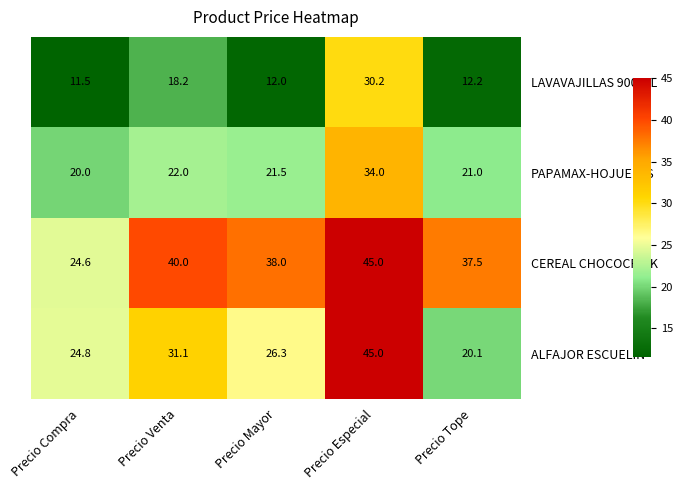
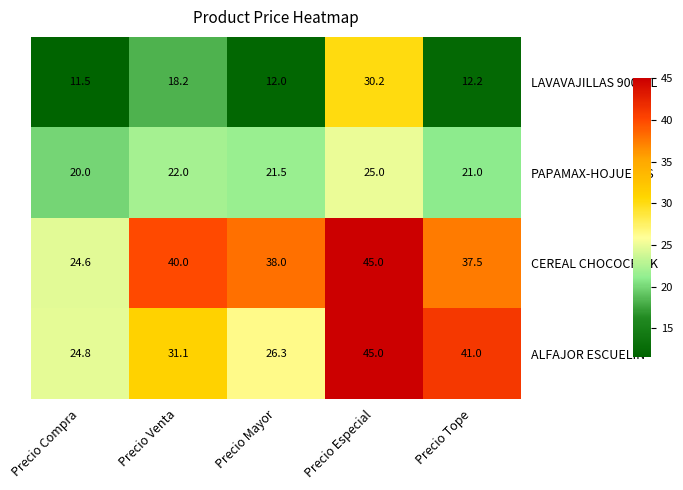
  {
    "LAVAVAJILLAS 900 ML": {
      "Precio Compra": 11.5,
      "Precio Venta": 18.2,
      "Precio Mayor": 12.0,
      "Precio Especial": 30.2,
      "Precio Tope": 12.2
    },
    "PAPAMAX-HOJUELAS": {
      "Precio Compra": 20.0,
      "Precio Venta": 22.0,
      "Precio Mayor": 21.5,
-     "Precio Especial": 34.0,
+     "Precio Especial": 25.0,
      "Precio Tope": 21.0
    },
    "CEREAL CHOCOCRICK": {
      "Precio Compra": 24.6,
      "Precio Venta": 40.0,
      "Precio Mayor": 38.0,
      "Precio Especial": 45.0,
      "Precio Tope": 37.5
    },
    "ALFAJOR ESCUELIN": {
      "Precio Compra": 24.8,
      "Precio Venta": 31.1,
      "Precio Mayor": 26.3,
      "Precio Especial": 45.0,
-     "Precio Tope": 20.1
+     "Precio Tope": 41.0
    }
  }
